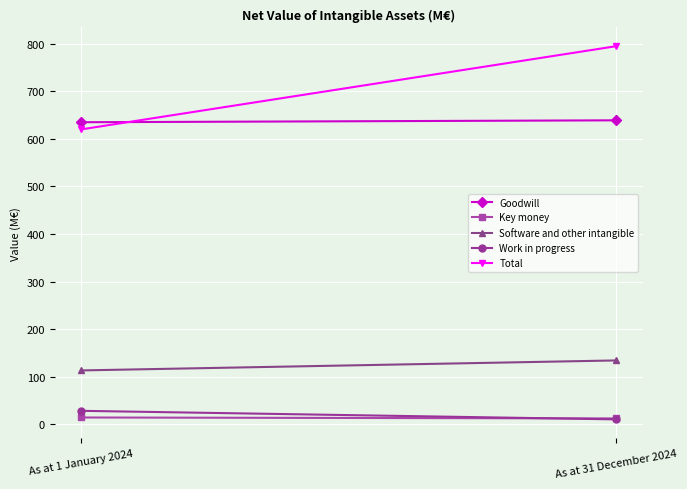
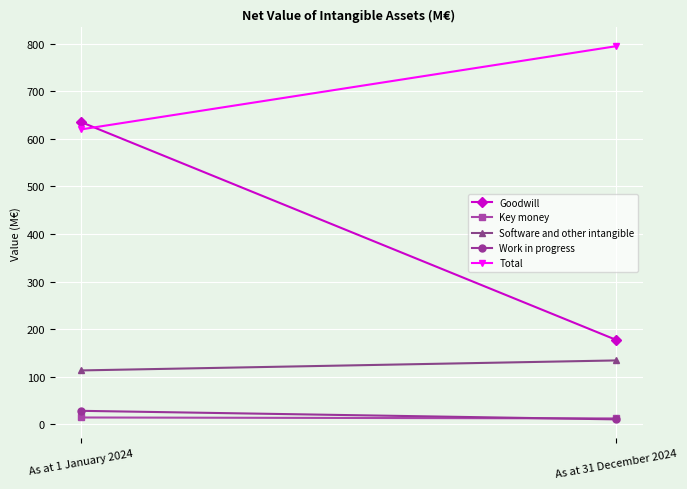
  {
    "Goodwill": {
      "As at 1 January 2024": 640,
-     "As at 31 December 2024": 640
+     "As at 31 December 2024": 180
    },
    "Total": {
      "As at 1 January 2024": 620,
      "As at 31 December 2024": 800
    }
  }
